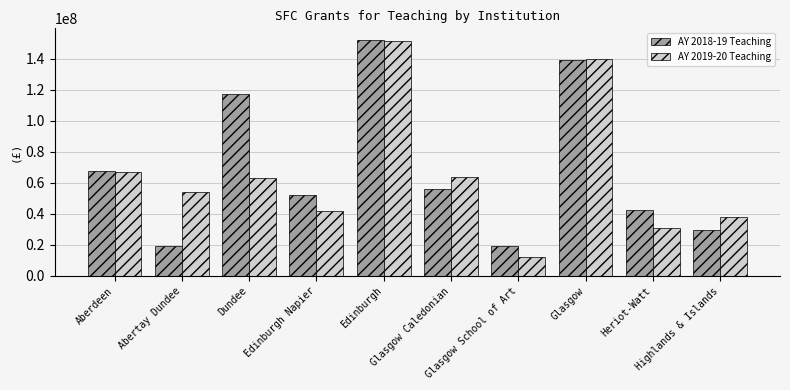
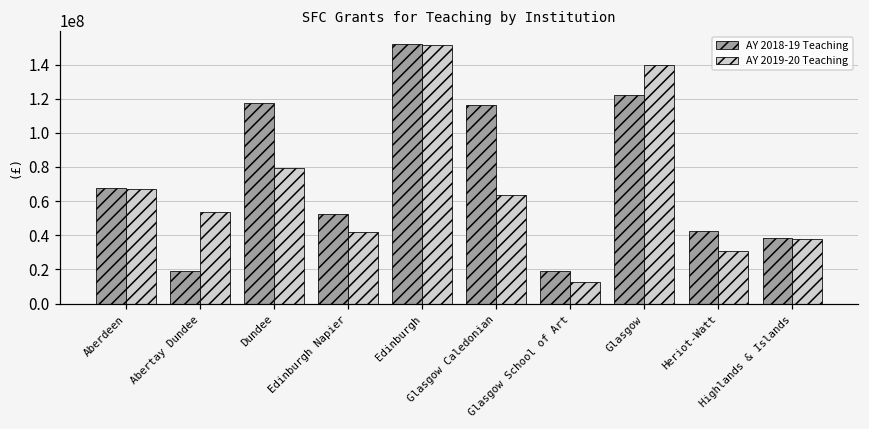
  {
    "AY 2018-19 Teaching": {
      "Aberdeen": 68000000,
      "Abertay Dundee": 19000000,
      "Dundee": 117000000,
      "Edinburgh Napier": 52000000,
      "Edinburgh": 152000000,
-     "Glasgow Caledonian": 56000000,
+     "Glasgow Caledonian": 116000000,
      "Glasgow School of Art": 19000000,
-     "Glasgow": 139000000,
+     "Glasgow": 122000000,
      "Heriot-Watt": 42000000,
-     "Highlands & Islands": 30000000
+     "Highlands & Islands": 38000000
    },
    "AY 2019-20 Teaching": {
      "Aberdeen": 67000000,
      "Abertay Dundee": 54000000,
-     "Dundee": 63000000,
+     "Dundee": 79000000,
      "Edinburgh Napier": 42000000,
      "Edinburgh": 152000000,
      "Glasgow Caledonian": 64000000,
      "Glasgow School of Art": 12000000,
      "Glasgow": 140000000,
      "Heriot-Watt": 31000000,
      "Highlands & Islands": 38000000
    }
  }
